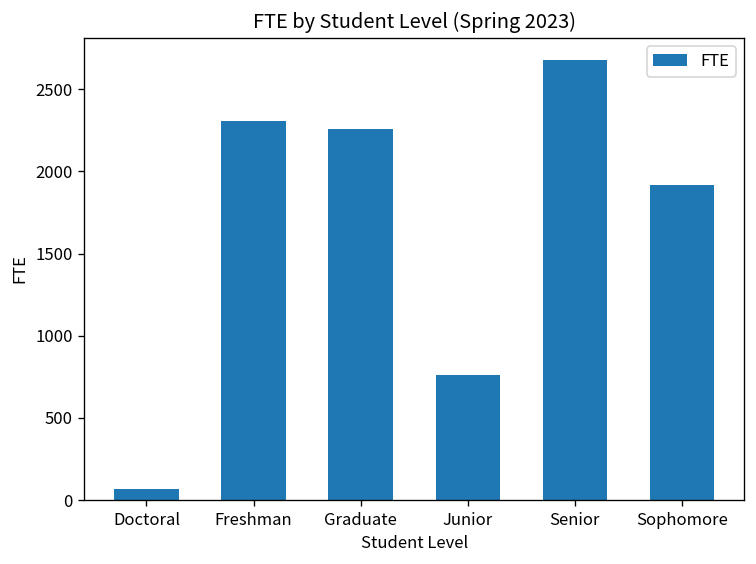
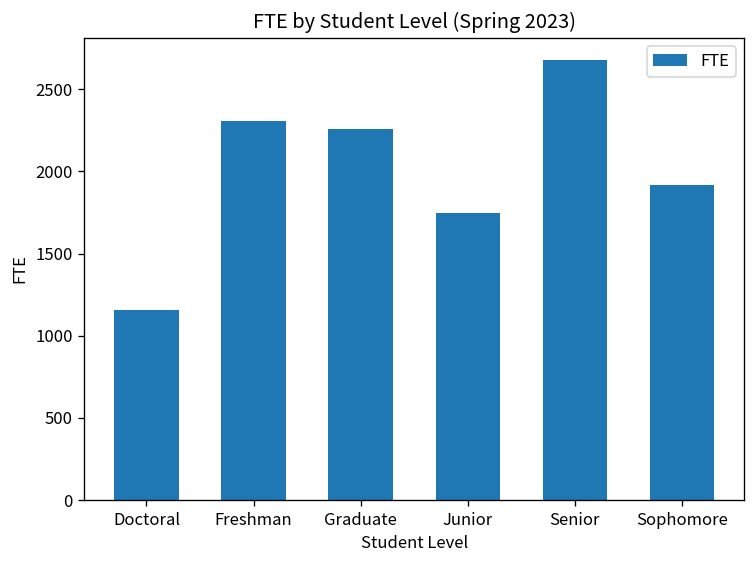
  {
-   "Doctoral": 70,
+   "Doctoral": 1160,
    "Freshman": 2300,
    "Graduate": 2260,
-   "Junior": 760,
+   "Junior": 1750,
    "Senior": 2680,
    "Sophomore": 1910
  }
